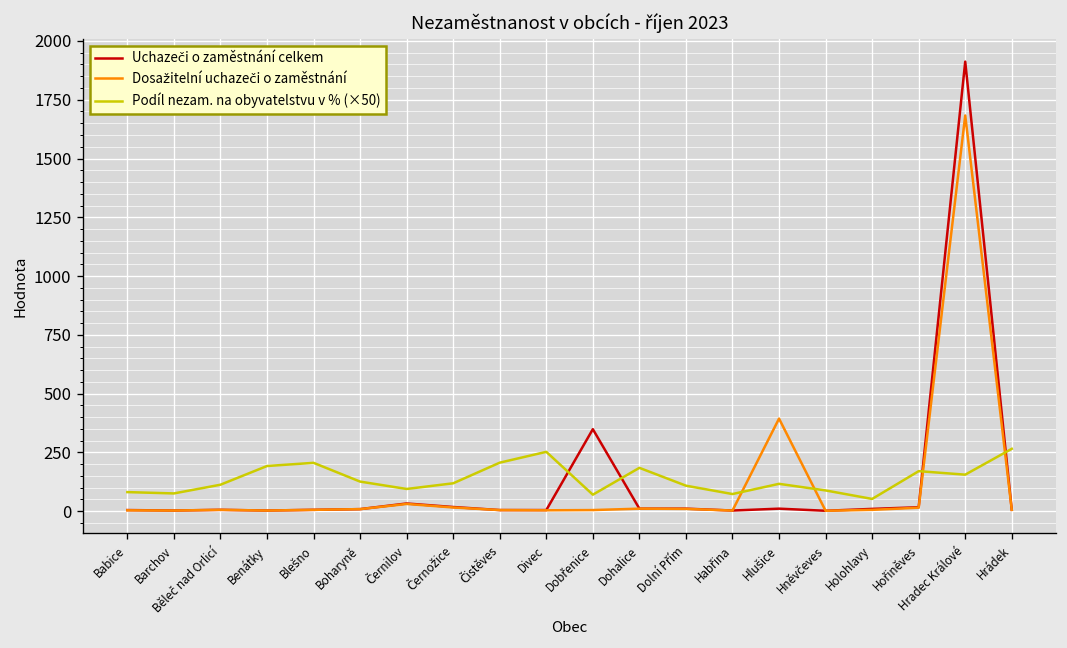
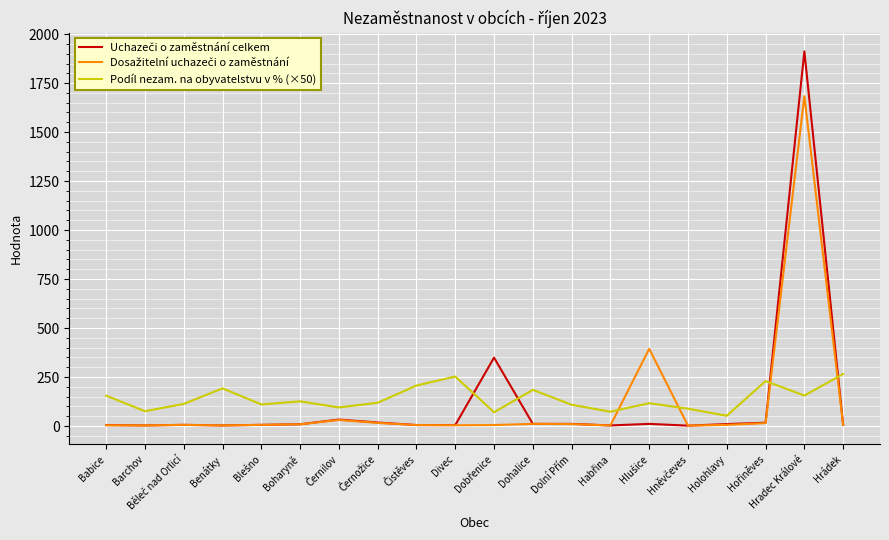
  {
    "Uchazeči o zaměstnání celkem": {
      "Dobřenice": 350,
      "Hlušice": 10,
      "Hradec Králové": 1910
    },
    "Dosažitelní uchazeči o zaměstnání": {
      "Dobřenice": 10,
      "Hlušice": 390,
      "Hradec Králové": 1680
    },
    "Podíl nezam. na obyvatelstvu v % (×50)": {
-     "Babice": 80,
+     "Babice": 160,
      "Barchov": 80,
      "Běleč nad Orlicí": 110,
      "Benátky": 190,
-     "Blešno": 210,
+     "Blešno": 110,
      "Boharyně": 130,
      "Černilov": 90,
      "Černožice": 120,
      "Čistěves": 210,
      "Divec": 250,
      "Dobřenice": 70,
      "Dohalice": 180,
      "Dolní Přím": 110,
      "Habřina": 70,
      "Hlušice": 120,
      "Hněvčeves": 90,
      "Holohlavy": 50,
-     "Hořiněves": 170,
+     "Hořiněves": 230,
      "Hradec Králové": 160,
      "Hrádek": 270
    }
  }
